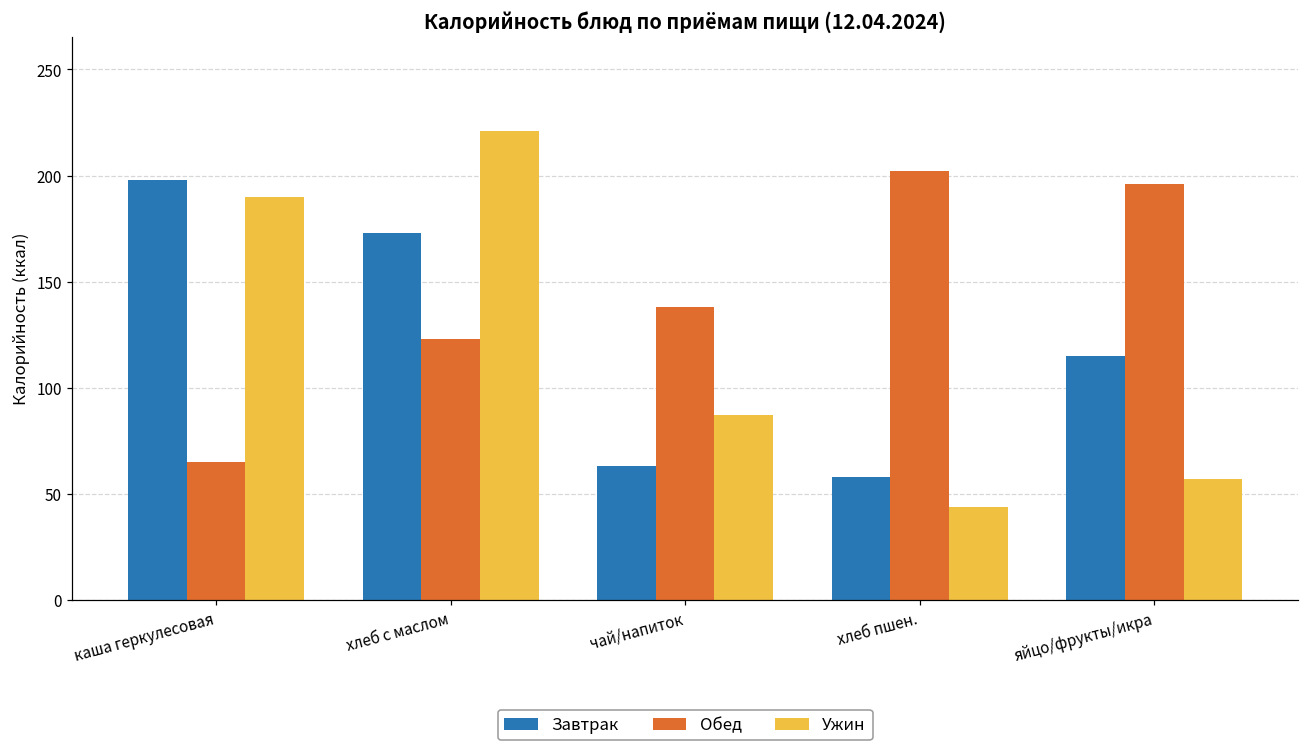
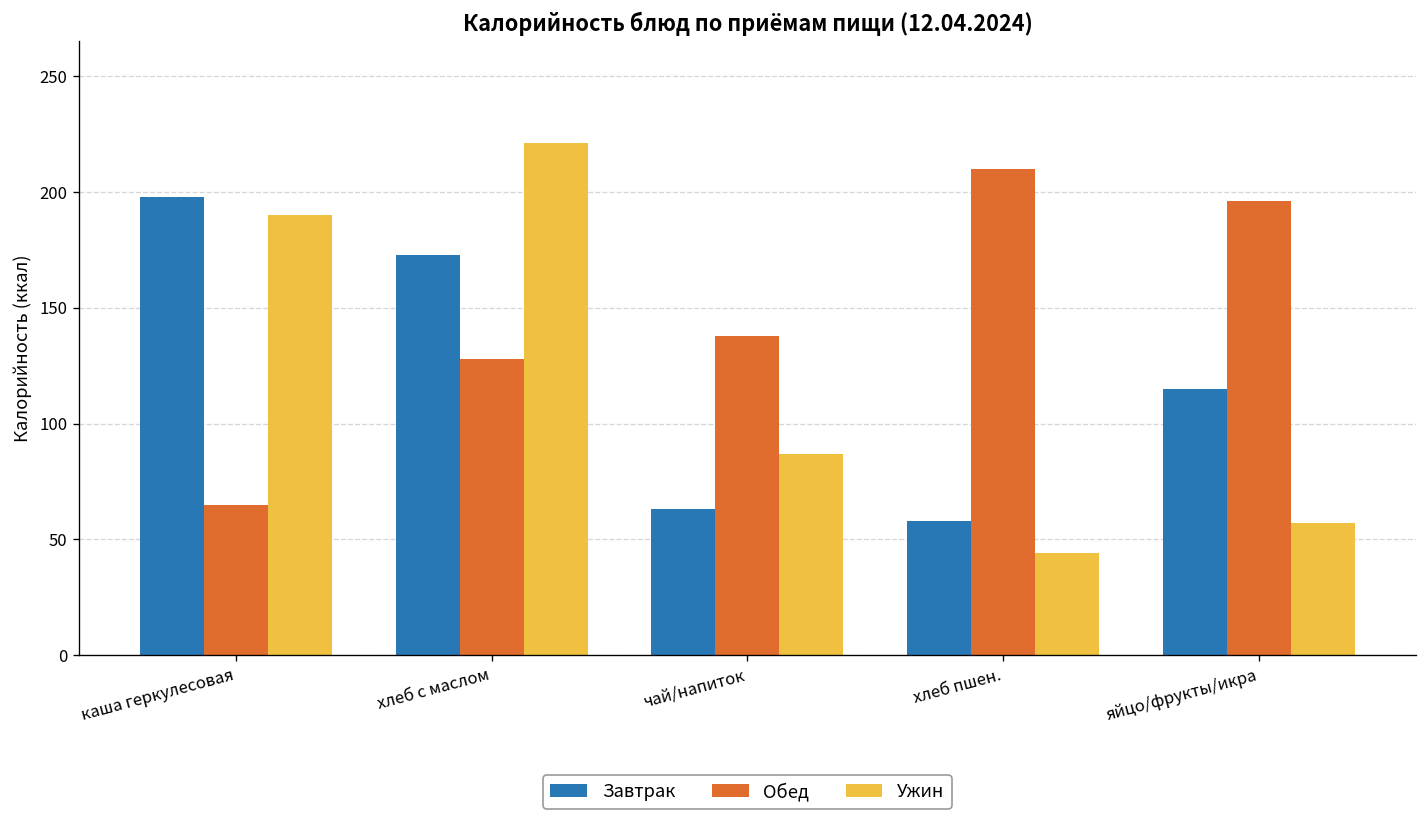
  {
    "Завтрак": {
      "каша геркулесовая": 198,
      "хлеб с маслом": 173,
      "чай/напиток": 63,
      "хлеб пшен.": 58,
      "яйцо/фрукты/икра": 115
    },
    "Обед": {
      "каша геркулесовая": 65,
-     "хлеб с маслом": 123,
+     "хлеб с маслом": 128,
      "чай/напиток": 138,
-     "хлеб пшен.": 202,
+     "хлеб пшен.": 210,
      "яйцо/фрукты/икра": 196
    },
    "Ужин": {
      "каша геркулесовая": 190,
      "хлеб с маслом": 221,
      "чай/напиток": 87,
      "хлеб пшен.": 44,
      "яйцо/фрукты/икра": 57
    }
  }
